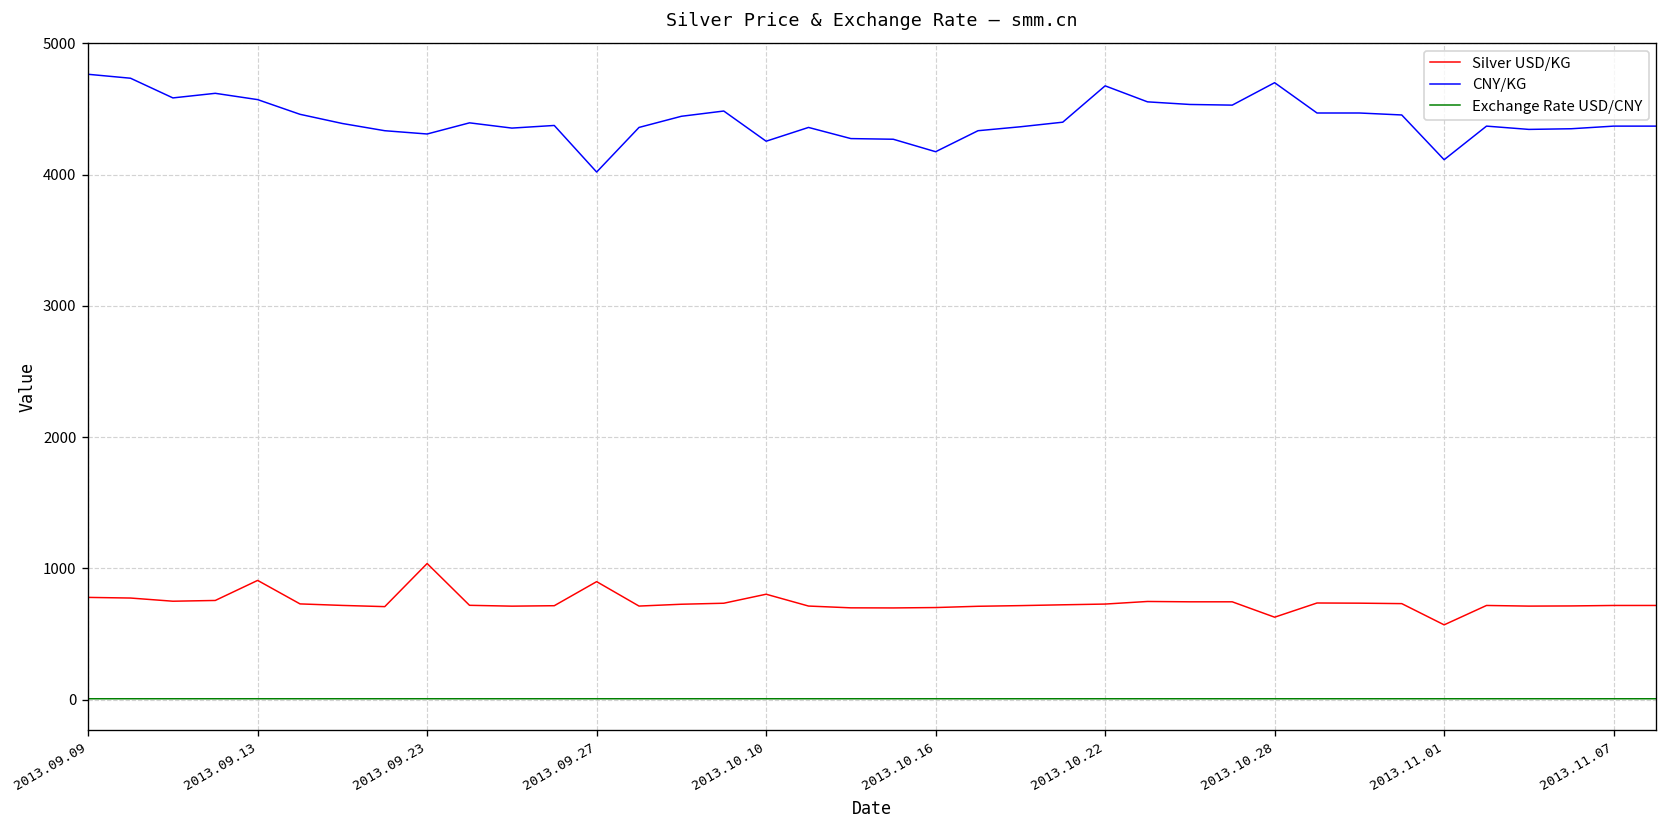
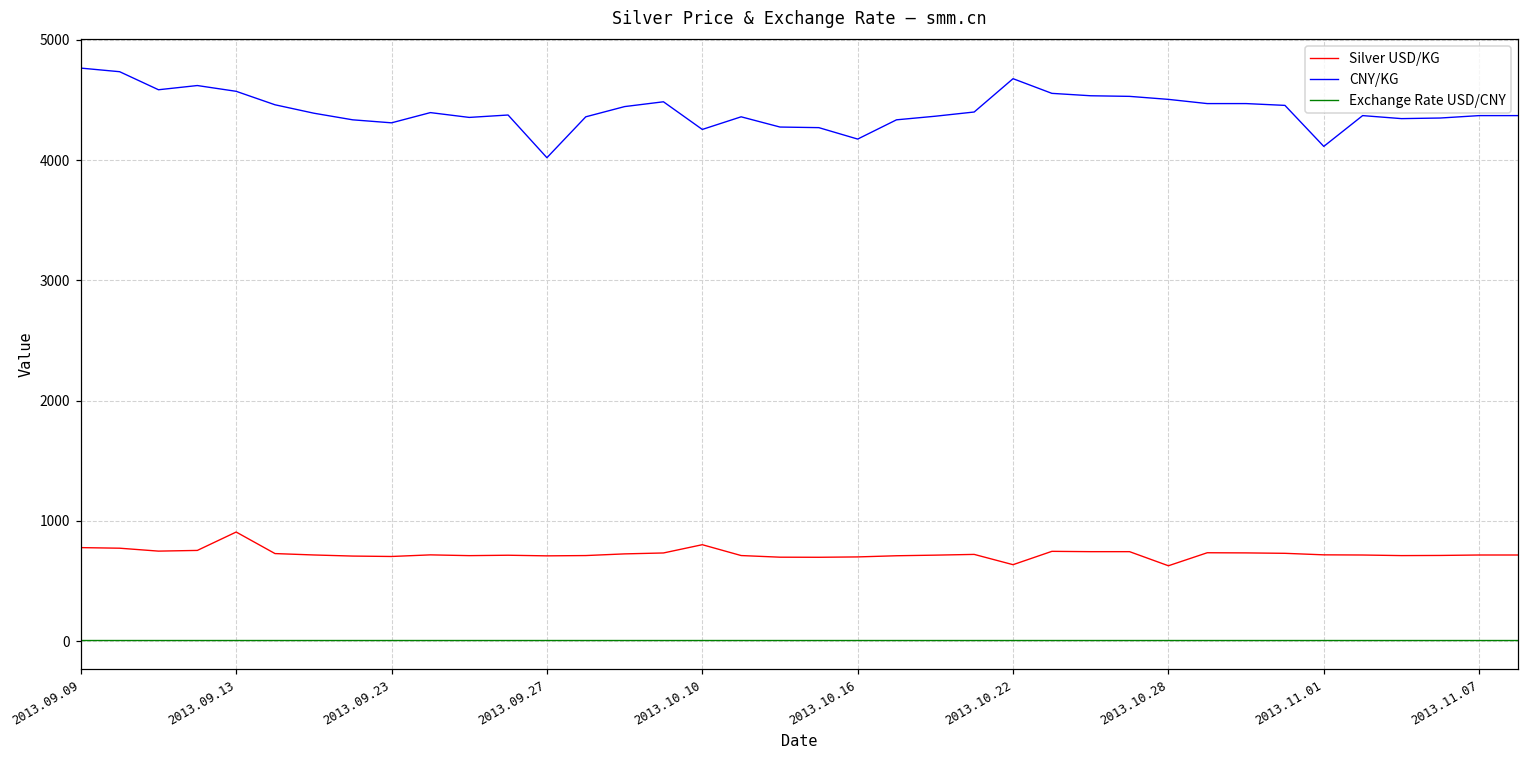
  {
    "Silver USD/KG": {
      "2013.09.09": 780,
      "2013.09.13": 910,
-     "2013.09.23": 1040,
-     "2013.09.27": 900,
+     "2013.09.23": 700,
+     "2013.09.27": 710,
      "2013.10.10": 800,
      "2013.10.16": 700,
-     "2013.10.22": 730,
+     "2013.10.22": 640,
      "2013.10.28": 630,
-     "2013.11.01": 570
+     "2013.11.01": 720
    },
    "CNY/KG": {
      "2013.09.09": 4770,
      "2013.09.13": 4570,
      "2013.09.23": 4310,
      "2013.09.27": 4020,
      "2013.10.10": 4260,
      "2013.10.16": 4180,
      "2013.10.22": 4680,
-     "2013.10.28": 4700,
+     "2013.10.28": 4510,
      "2013.11.01": 4110
    },
    "Exchange Rate USD/CNY": {
      "2013.09.09": 10,
      "2013.09.13": 10,
      "2013.09.23": 10,
      "2013.09.27": 10,
      "2013.10.10": 10,
      "2013.10.16": 10,
      "2013.10.22": 10,
      "2013.10.28": 10,
      "2013.11.01": 10
    }
  }
